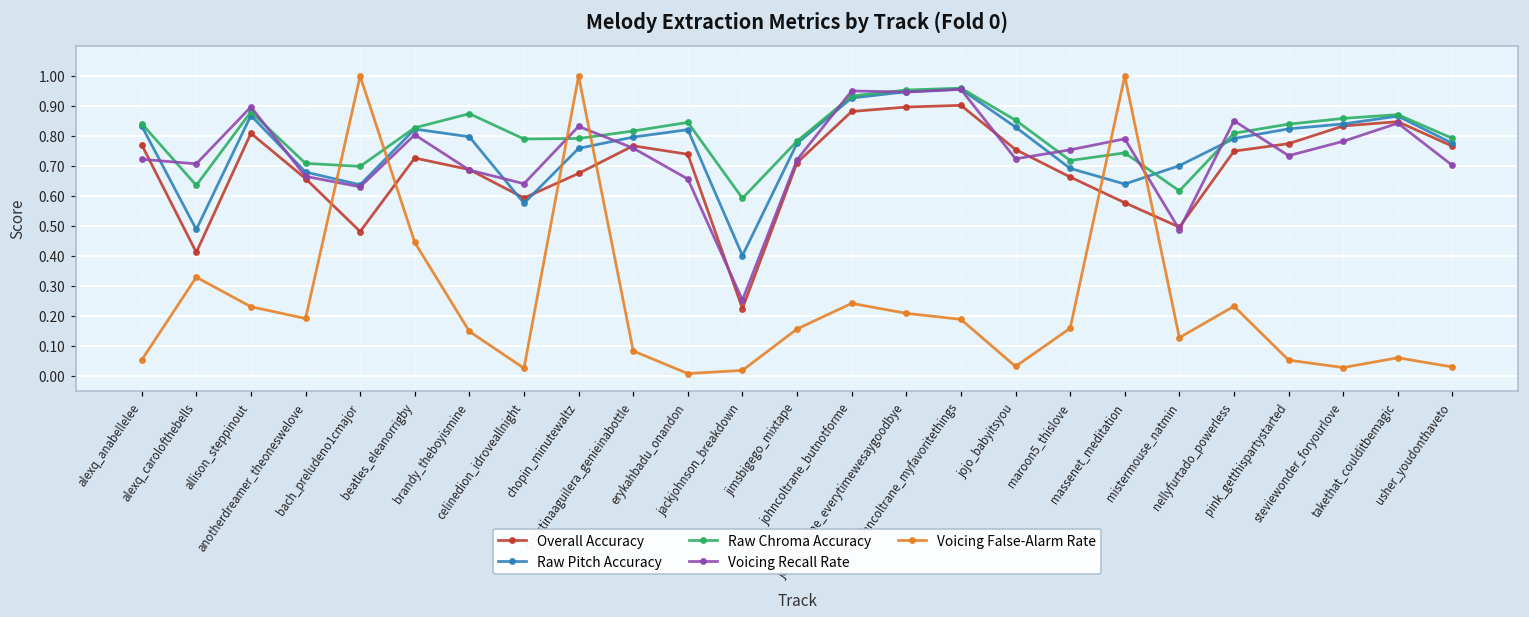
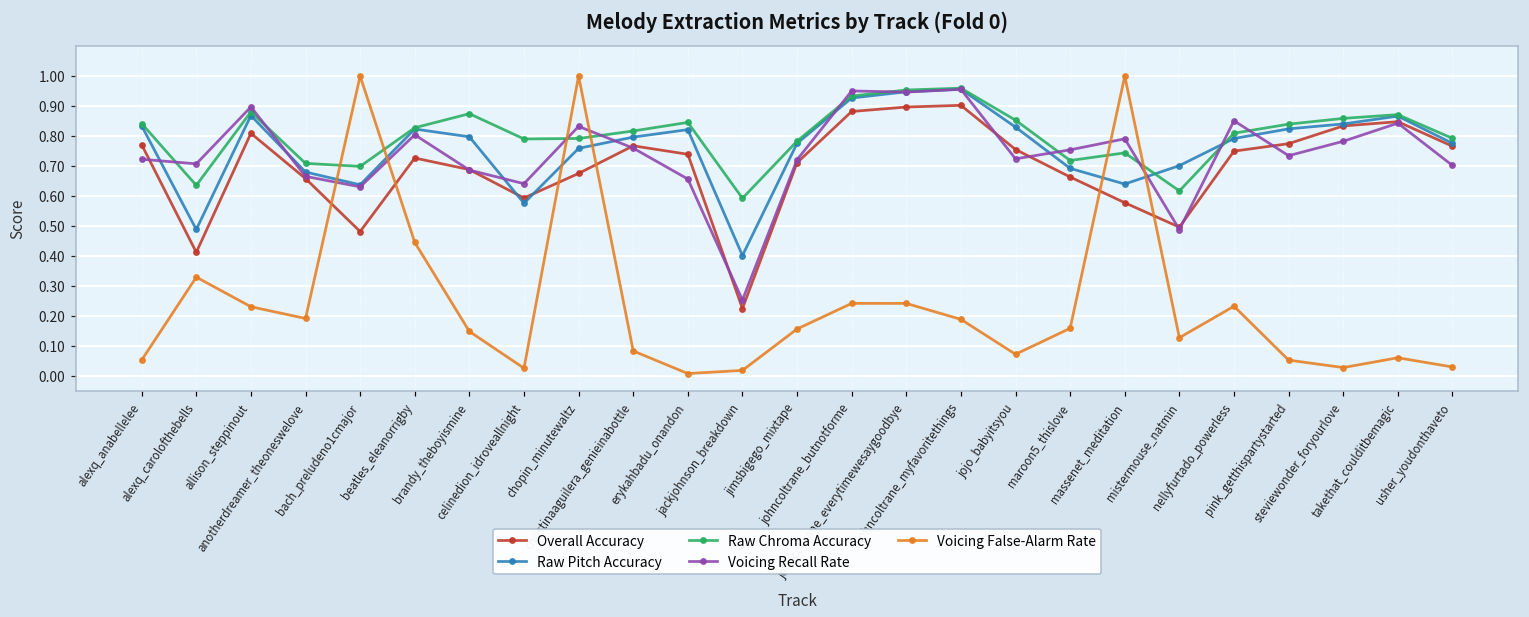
  {
    "Overall Accuracy": {
      "alexq_anabellelee": 0.77,
      "alexq_carolofthebells": 0.41,
      "allison_steppinout": 0.81,
      "bach_preludeno1cmajor": 0.48,
      "beatles_eleanorrigby": 0.73,
      "celinedion_idroveallnight": 0.59,
      "chopin_minutewaltz": 0.68,
      "erykahbadu_onandon": 0.74,
      "jackjohnson_breakdown": 0.22,
      "jimsbigego_mixtape": 0.71,
      "johncoltrane_butnotforme": 0.88,
      "johncoltrane_everytimewesaygoodbye": 0.90,
      "johncoltrane_myfavoritethings": 0.90,
      "jojo_babyitsyou": 0.75,
      "maroon5_thislove": 0.66,
      "massenet_meditation": 0.58,
      "nellyfurtado_powerless": 0.75,
      "pink_getthispartystarted": 0.77,
      "usher_youdonthaveto": 0.77
    },
    "Raw Pitch Accuracy": {
      "alexq_carolofthebells": 0.49,
      "allison_steppinout": 0.87,
      "anotherdreamer_theoneswelove": 0.68,
      "brandy_theboyismine": 0.80,
      "celinedion_idroveallnight": 0.58,
      "chopin_minutewaltz": 0.76,
      "christinaaguilera_genieinabottle": 0.80,
      "erykahbadu_onandon": 0.82,
      "jackjohnson_breakdown": 0.40,
      "jojo_babyitsyou": 0.83,
      "maroon5_thislove": 0.69,
      "massenet_meditation": 0.64,
      "mistermouse_natmin": 0.70,
      "nellyfurtado_powerless": 0.79,
      "pink_getthispartystarted": 0.82,
      "usher_youdonthaveto": 0.78
    },
    "Raw Chroma Accuracy": {
      "alexq_carolofthebells": 0.64,
      "allison_steppinout": 0.88,
      "anotherdreamer_theoneswelove": 0.71,
      "bach_preludeno1cmajor": 0.70,
      "brandy_theboyismine": 0.87,
      "celinedion_idroveallnight": 0.79,
      "chopin_minutewaltz": 0.79,
      "christinaaguilera_genieinabottle": 0.82,
      "erykahbadu_onandon": 0.85,
      "jackjohnson_breakdown": 0.59,
      "jojo_babyitsyou": 0.85,
      "maroon5_thislove": 0.72,
      "massenet_meditation": 0.74,
      "mistermouse_natmin": 0.62,
      "nellyfurtado_powerless": 0.81,
      "pink_getthispartystarted": 0.84,
      "steviewonder_foryourlove": 0.86,
      "usher_youdonthaveto": 0.79
    },
    "Voicing Recall Rate": {
      "alexq_anabellelee": 0.72,
      "alexq_carolofthebells": 0.71,
      "allison_steppinout": 0.90,
      "beatles_eleanorrigby": 0.80,
      "celinedion_idroveallnight": 0.64,
      "chopin_minutewaltz": 0.83,
      "erykahbadu_onandon": 0.66,
      "jackjohnson_breakdown": 0.25,
      "jimsbigego_mixtape": 0.72,
      "johncoltrane_butnotforme": 0.95,
      "jojo_babyitsyou": 0.72,
      "maroon5_thislove": 0.75,
      "massenet_meditation": 0.79,
      "nellyfurtado_powerless": 0.85,
      "pink_getthispartystarted": 0.73,
      "steviewonder_foryourlove": 0.78,
      "usher_youdonthaveto": 0.70
    },
    "Voicing False-Alarm Rate": {
      "alexq_anabellelee": 0.05,
      "alexq_carolofthebells": 0.33,
      "allison_steppinout": 0.23,
      "anotherdreamer_theoneswelove": 0.19,
      "bach_preludeno1cmajor": 1.00,
      "beatles_eleanorrigby": 0.45,
      "brandy_theboyismine": 0.15,
      "celinedion_idroveallnight": 0.03,
      "chopin_minutewaltz": 1.00,
      "christinaaguilera_genieinabottle": 0.08,
      "erykahbadu_onandon": 0.01,
      "jackjohnson_breakdown": 0.02,
      "jimsbigego_mixtape": 0.16,
      "johncoltrane_butnotforme": 0.24,
-     "johncoltrane_everytimewesaygoodbye": 0.21,
+     "johncoltrane_everytimewesaygoodbye": 0.24,
      "johncoltrane_myfavoritethings": 0.19,
-     "jojo_babyitsyou": 0.03,
+     "jojo_babyitsyou": 0.07,
      "maroon5_thislove": 0.16,
      "massenet_meditation": 1.00,
      "mistermouse_natmin": 0.13,
      "nellyfurtado_powerless": 0.23,
      "pink_getthispartystarted": 0.05,
      "steviewonder_foryourlove": 0.03,
      "takethat_coulditbemagic": 0.06,
      "usher_youdonthaveto": 0.03
    }
  }
